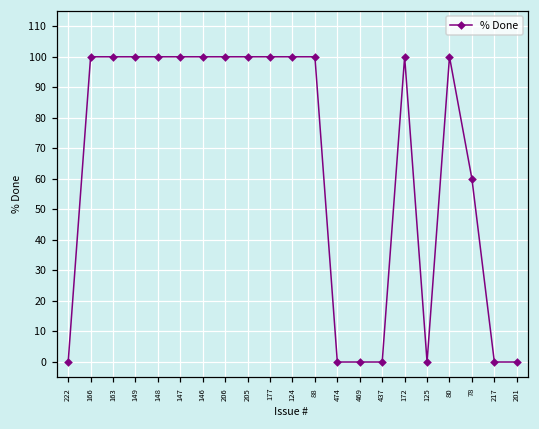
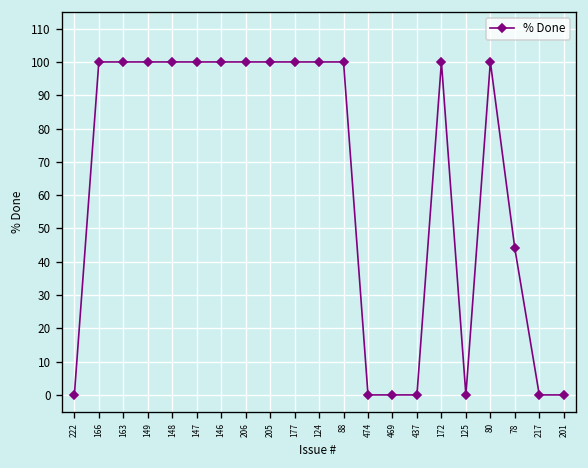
  {
    "222": 0,
    "166": 100,
    "163": 100,
    "149": 100,
    "148": 100,
    "147": 100,
    "146": 100,
    "206": 100,
    "205": 100,
    "177": 100,
    "124": 100,
    "88": 100,
    "474": 0,
    "469": 0,
    "437": 0,
    "172": 100,
    "125": 0,
    "80": 100,
-   "78": 60,
+   "78": 44,
    "217": 0,
    "201": 0
  }
